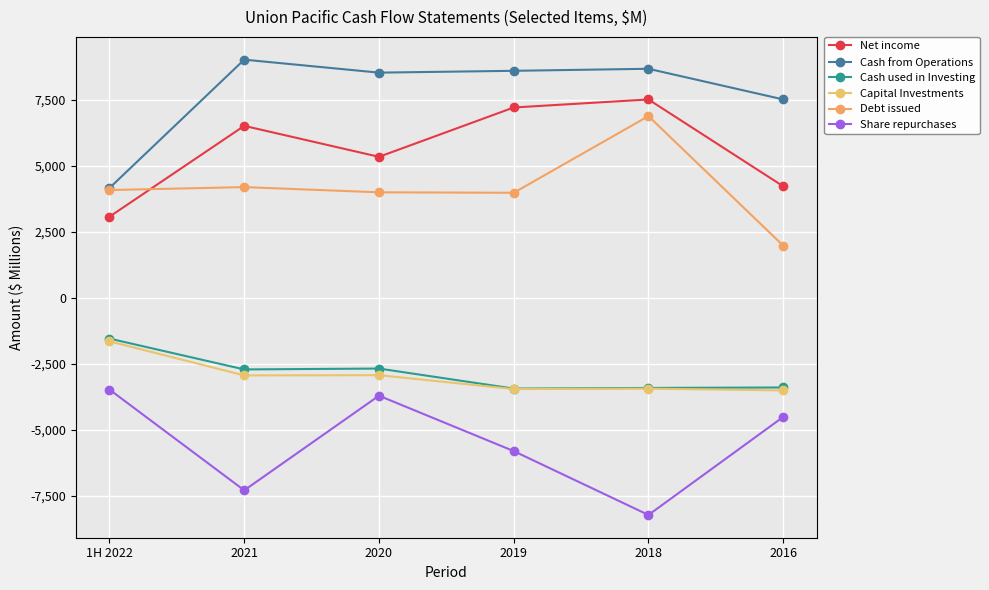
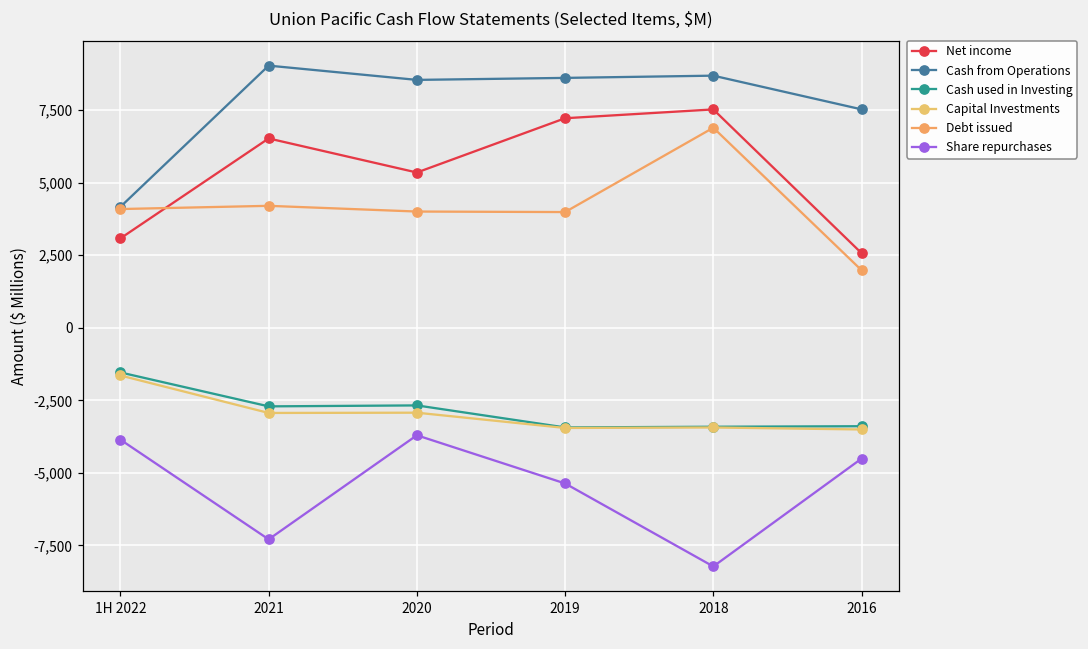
  {
    "Net income": {
      "1H 2022": "3,100",
      "2021": "6,500",
      "2020": "5,300",
      "2019": "7,200",
      "2018": "7,500",
-     "2016": "4,200"
+     "2016": "2,600"
    },
    "Share repurchases": {
-     "1H 2022": "-3,500",
+     "1H 2022": "-3,900",
      "2021": "-7,300",
      "2020": "-3,700",
-     "2019": "-5,800",
+     "2019": "-5,400",
      "2018": "-8,200",
      "2016": "-4,500"
    }
  }
